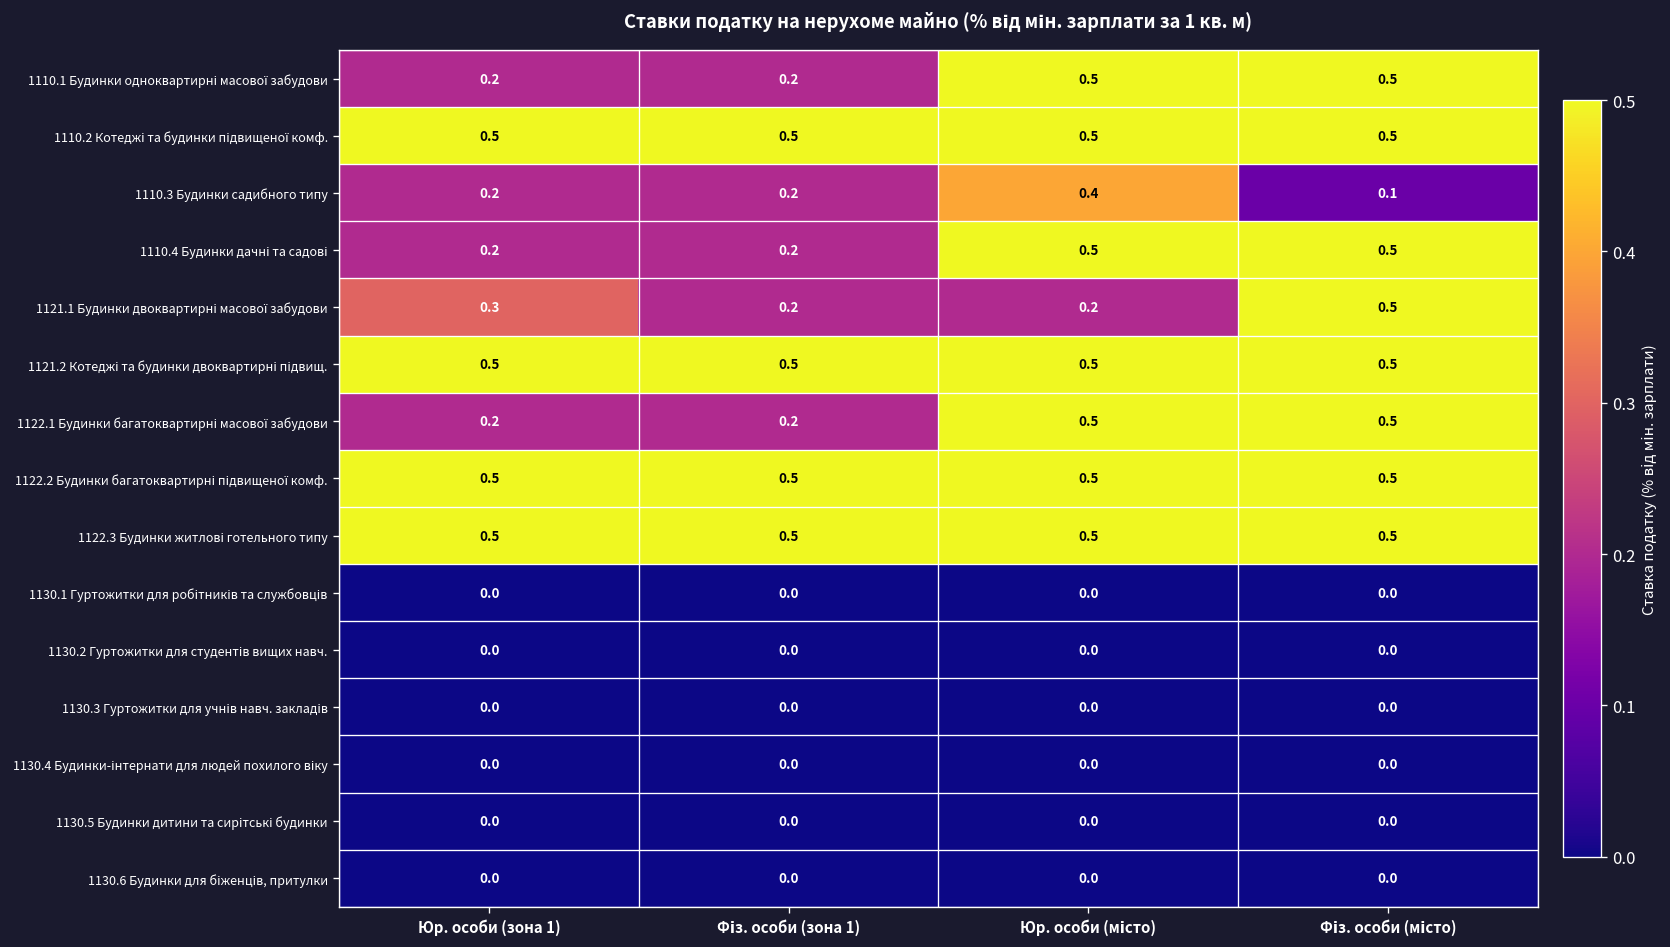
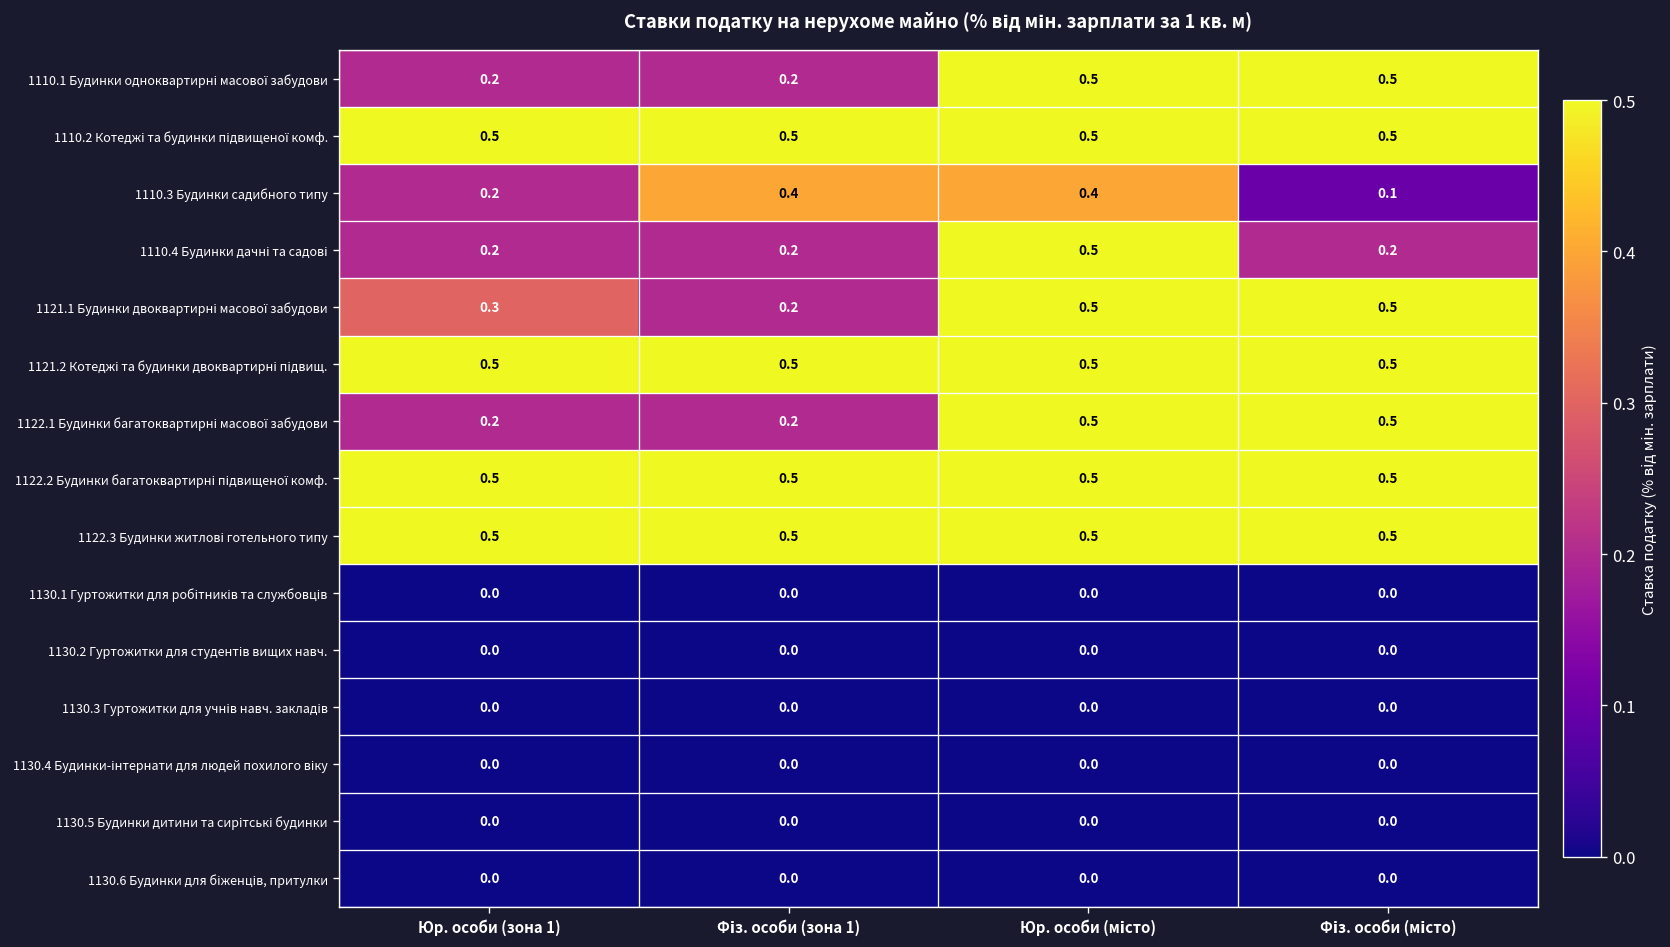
  {
    "1110.1 Будинки одноквартирні масової забудови": {
      "Юр. особи (зона 1)": 0.2,
      "Фіз. особи (зона 1)": 0.2,
      "Юр. особи (місто)": 0.5,
      "Фіз. особи (місто)": 0.5
    },
    "1110.2 Котеджі та будинки підвищеної комф.": {
      "Юр. особи (зона 1)": 0.5,
      "Фіз. особи (зона 1)": 0.5,
      "Юр. особи (місто)": 0.5,
      "Фіз. особи (місто)": 0.5
    },
    "1110.3 Будинки садибного типу": {
      "Юр. особи (зона 1)": 0.2,
-     "Фіз. особи (зона 1)": 0.2,
+     "Фіз. особи (зона 1)": 0.4,
      "Юр. особи (місто)": 0.4,
      "Фіз. особи (місто)": 0.1
    },
    "1110.4 Будинки дачні та садові": {
      "Юр. особи (зона 1)": 0.2,
      "Фіз. особи (зона 1)": 0.2,
      "Юр. особи (місто)": 0.5,
-     "Фіз. особи (місто)": 0.5
+     "Фіз. особи (місто)": 0.2
    },
    "1121.1 Будинки двоквартирні масової забудови": {
      "Юр. особи (зона 1)": 0.3,
      "Фіз. особи (зона 1)": 0.2,
-     "Юр. особи (місто)": 0.2,
+     "Юр. особи (місто)": 0.5,
      "Фіз. особи (місто)": 0.5
    },
    "1121.2 Котеджі та будинки двоквартирні підвищ.": {
      "Юр. особи (зона 1)": 0.5,
      "Фіз. особи (зона 1)": 0.5,
      "Юр. особи (місто)": 0.5,
      "Фіз. особи (місто)": 0.5
    },
    "1122.1 Будинки багатоквартирні масової забудови": {
      "Юр. особи (зона 1)": 0.2,
      "Фіз. особи (зона 1)": 0.2,
      "Юр. особи (місто)": 0.5,
      "Фіз. особи (місто)": 0.5
    },
    "1122.2 Будинки багатоквартирні підвищеної комф.": {
      "Юр. особи (зона 1)": 0.5,
      "Фіз. особи (зона 1)": 0.5,
      "Юр. особи (місто)": 0.5,
      "Фіз. особи (місто)": 0.5
    },
    "1122.3 Будинки житлові готельного типу": {
      "Юр. особи (зона 1)": 0.5,
      "Фіз. особи (зона 1)": 0.5,
      "Юр. особи (місто)": 0.5,
      "Фіз. особи (місто)": 0.5
    },
    "1130.1 Гуртожитки для робітників та службовців": {
      "Юр. особи (зона 1)": 0.0,
      "Фіз. особи (зона 1)": 0.0,
      "Юр. особи (місто)": 0.0,
      "Фіз. особи (місто)": 0.0
    },
    "1130.2 Гуртожитки для студентів вищих навч.": {
      "Юр. особи (зона 1)": 0.0,
      "Фіз. особи (зона 1)": 0.0,
      "Юр. особи (місто)": 0.0,
      "Фіз. особи (місто)": 0.0
    },
    "1130.3 Гуртожитки для учнів навч. закладів": {
      "Юр. особи (зона 1)": 0.0,
      "Фіз. особи (зона 1)": 0.0,
      "Юр. особи (місто)": 0.0,
      "Фіз. особи (місто)": 0.0
    },
    "1130.4 Будинки-інтернати для людей похилого віку": {
      "Юр. особи (зона 1)": 0.0,
      "Фіз. особи (зона 1)": 0.0,
      "Юр. особи (місто)": 0.0,
      "Фіз. особи (місто)": 0.0
    },
    "1130.5 Будинки дитини та сирітські будинки": {
      "Юр. особи (зона 1)": 0.0,
      "Фіз. особи (зона 1)": 0.0,
      "Юр. особи (місто)": 0.0,
      "Фіз. особи (місто)": 0.0
    },
    "1130.6 Будинки для біженців, притулки": {
      "Юр. особи (зона 1)": 0.0,
      "Фіз. особи (зона 1)": 0.0,
      "Юр. особи (місто)": 0.0,
      "Фіз. особи (місто)": 0.0
    }
  }
